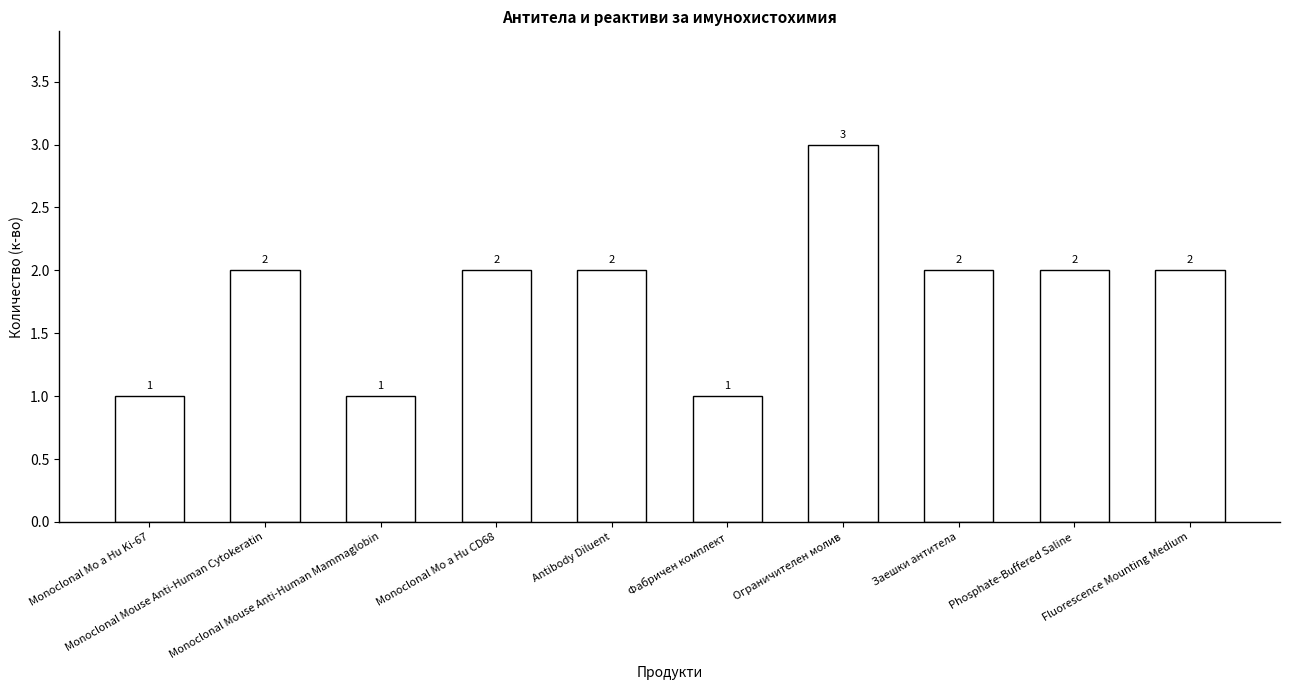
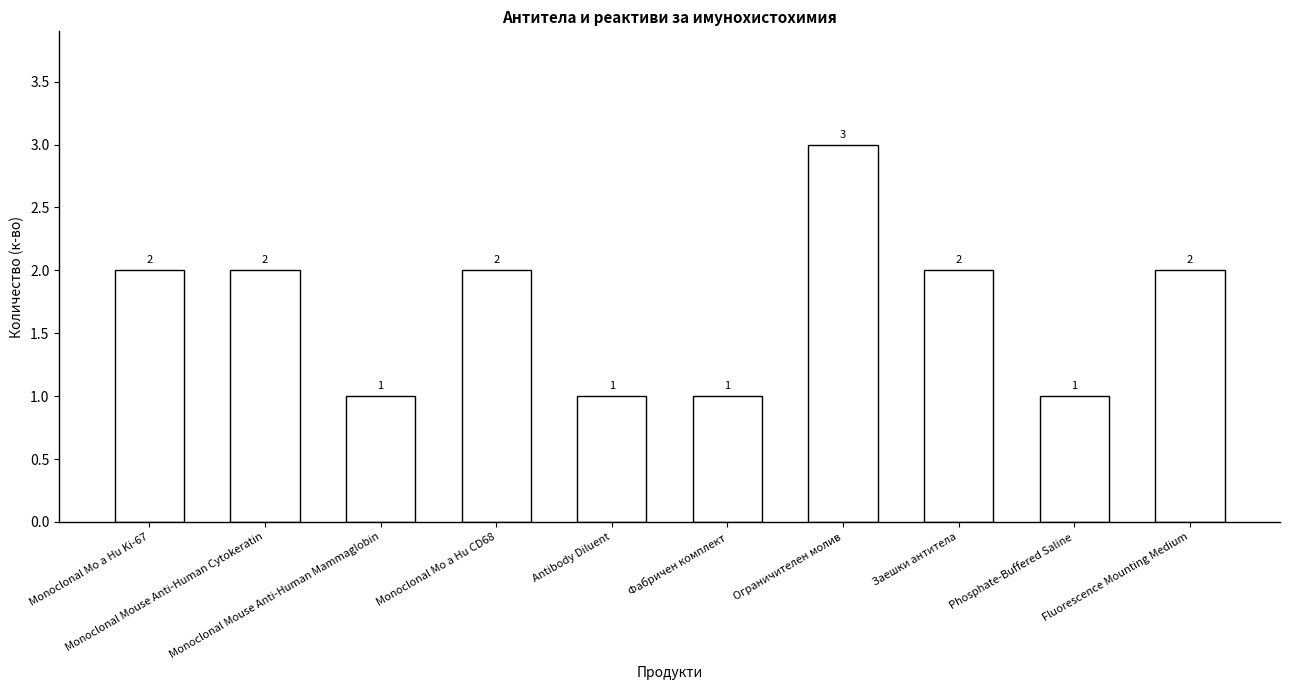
  {
-   "Monoclonal Mo a Hu Ki-67": 1,
+   "Monoclonal Mo a Hu Ki-67": 2,
    "Monoclonal Mouse Anti-Human Cytokeratin": 2,
    "Monoclonal Mouse Anti-Human Mammaglobin": 1,
    "Monoclonal Mo a Hu CD68": 2,
-   "Antibody Diluent": 2,
+   "Antibody Diluent": 1,
    "Фабричен комплект": 1,
    "Ограничителен молив": 3,
    "Заешки антитела": 2,
-   "Phosphate-Buffered Saline": 2,
+   "Phosphate-Buffered Saline": 1,
    "Fluorescence Mounting Medium": 2
  }
